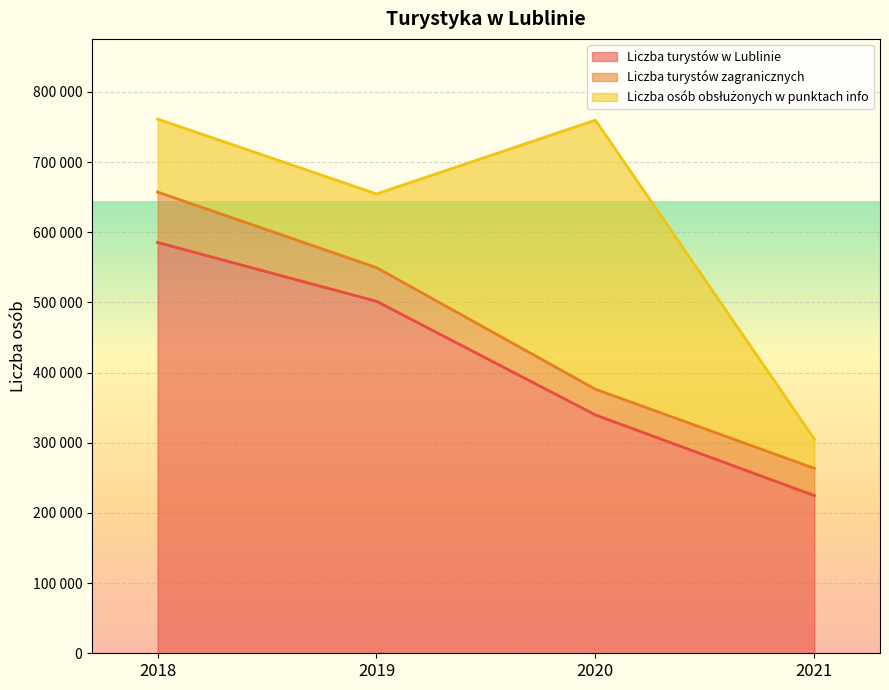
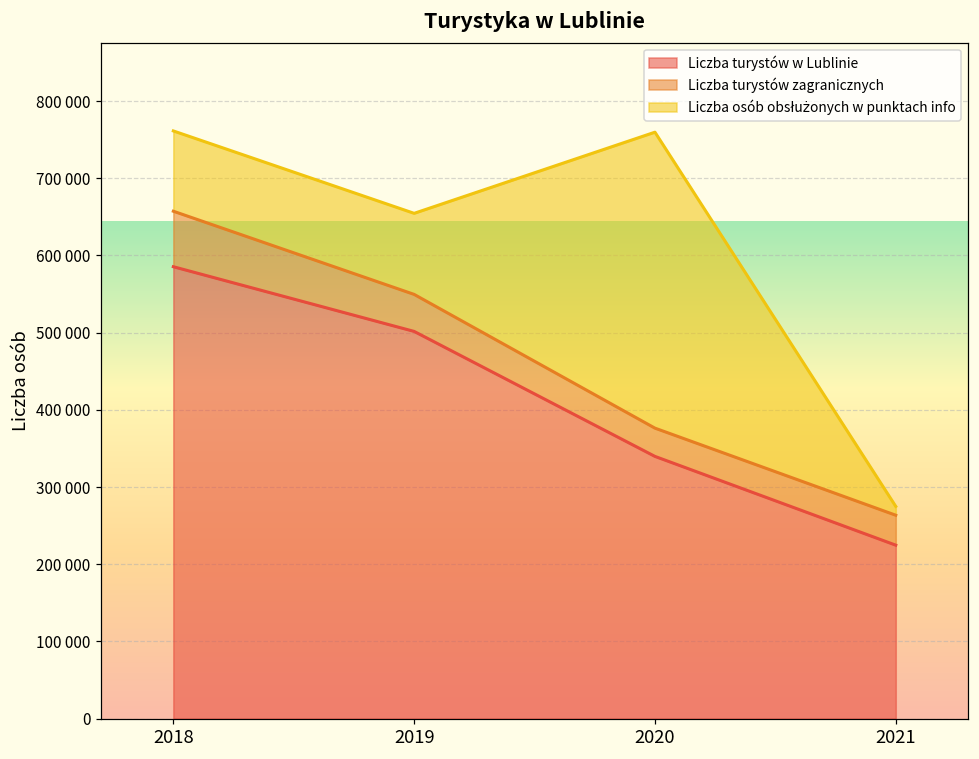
  {
    "Liczba osób obsłużonych w punktach info": {
      "2018": 100000,
      "2019": 110000,
      "2020": 380000,
-     "2021": 40000
+     "2021": 10000
    }
  }
